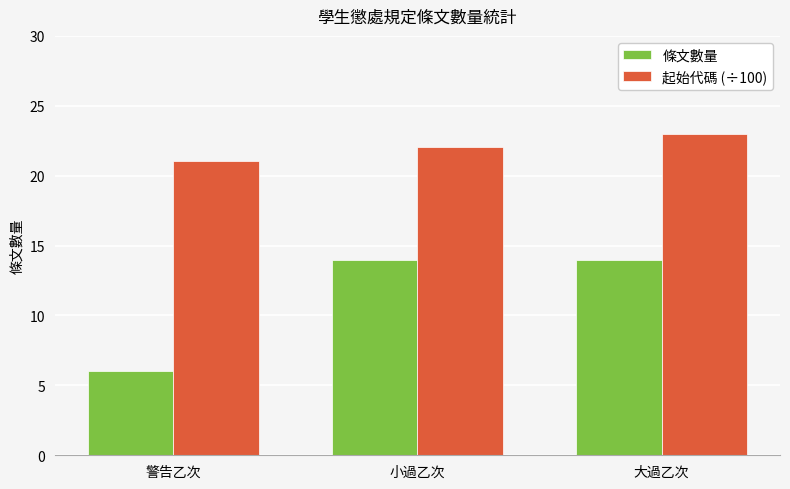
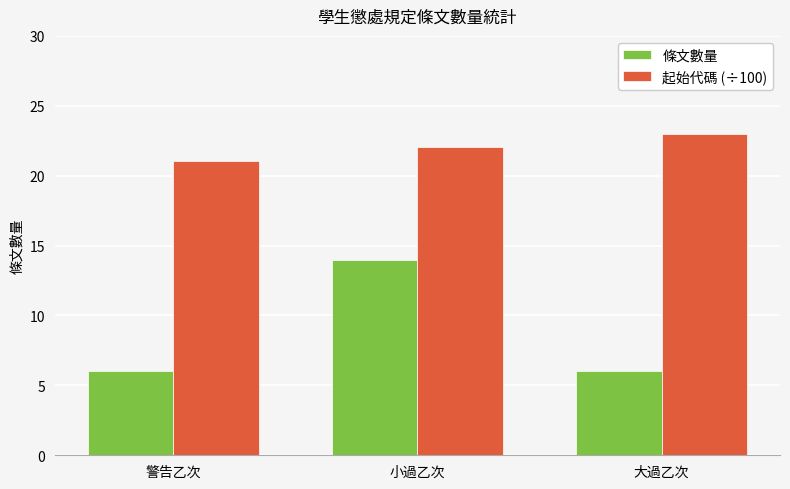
  {
    "條文數量": {
      "警告乙次": 6,
      "小過乙次": 14,
-     "大過乙次": 14
+     "大過乙次": 6
    },
    "起始代碼 (÷100)": {
      "警告乙次": 21,
      "小過乙次": 22,
      "大過乙次": 23
    }
  }
